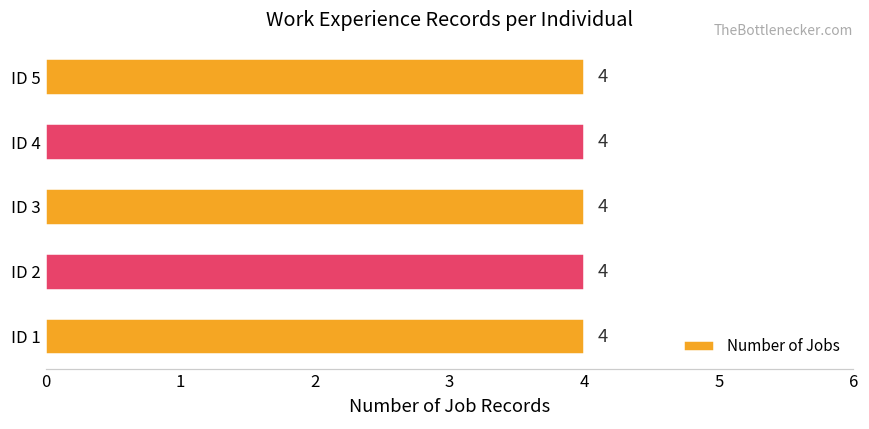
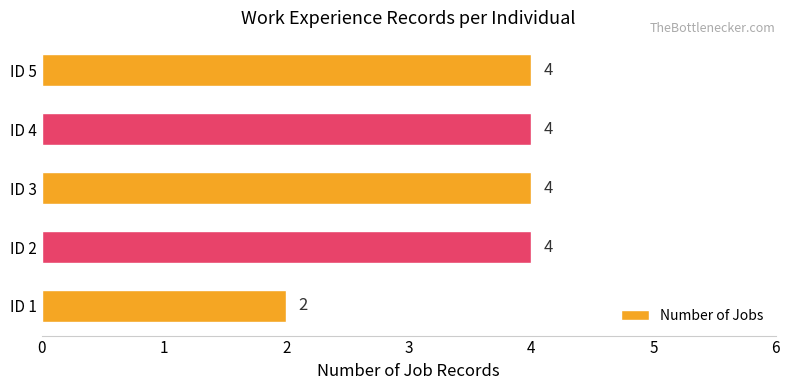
  {
    "ID 5": 4,
    "ID 4": 4,
    "ID 3": 4,
    "ID 2": 4,
-   "ID 1": 4
+   "ID 1": 2
  }
